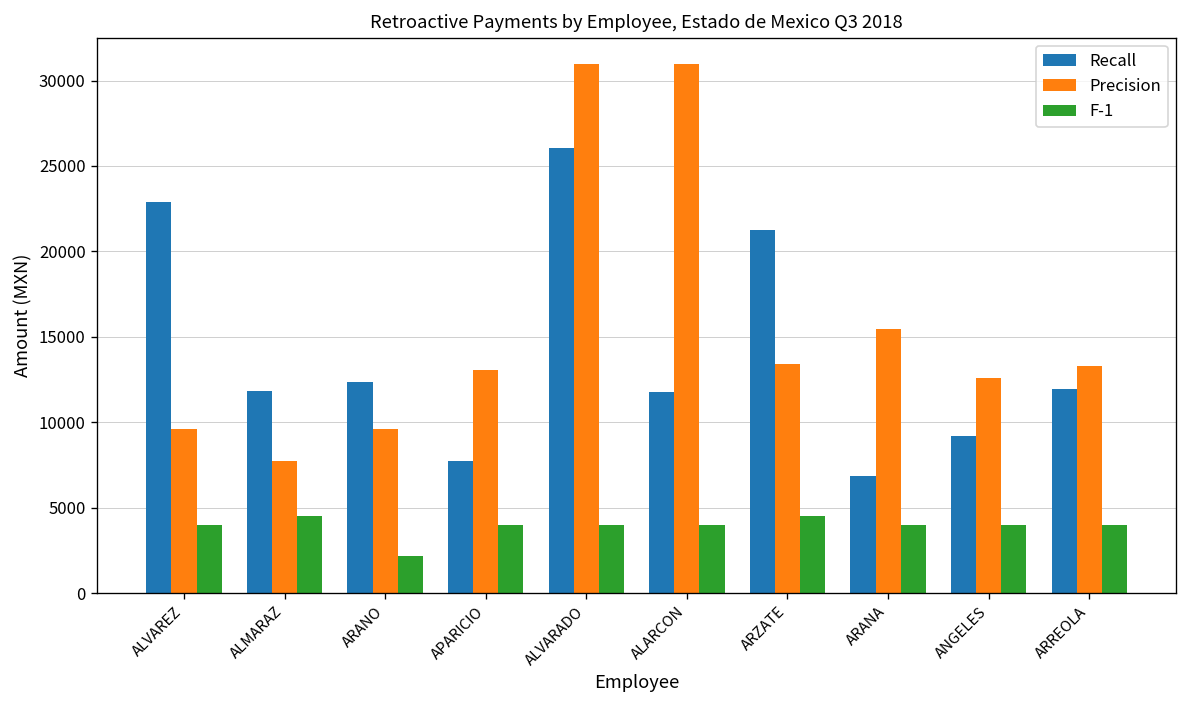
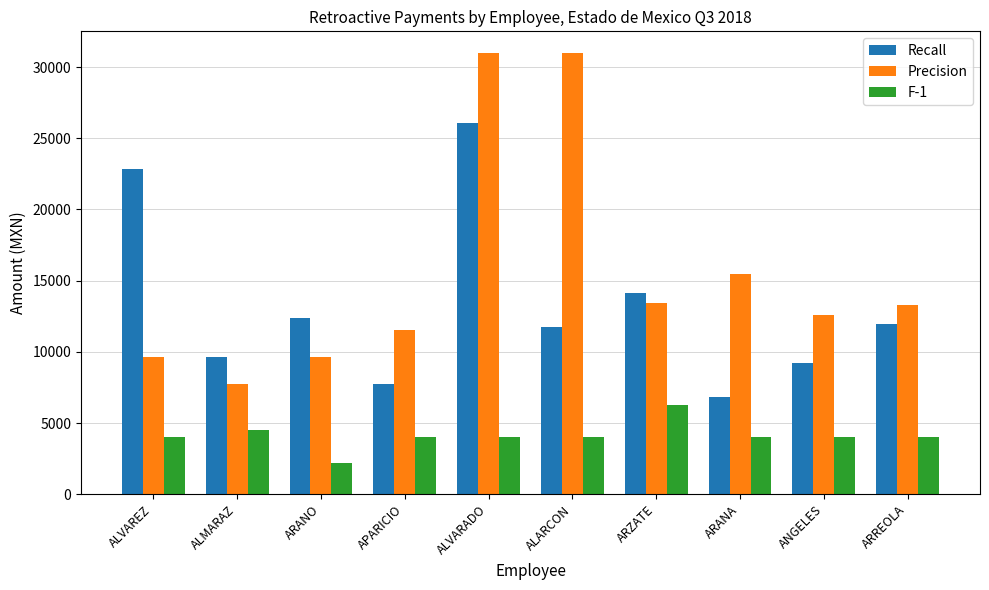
  {
    "Recall": {
      "ALVAREZ": 22900,
-     "ALMARAZ": 11800,
+     "ALMARAZ": 9600,
      "ARANO": 12400,
      "APARICIO": 7700,
      "ALVARADO": 26100,
      "ALARCON": 11700,
-     "ARZATE": 21200,
+     "ARZATE": 14100,
      "ARANA": 6800,
      "ANGELES": 9200,
      "ARREOLA": 12000
    },
    "Precision": {
      "ALVAREZ": 9600,
      "ALMARAZ": 7700,
      "ARANO": 9600,
-     "APARICIO": 13000,
+     "APARICIO": 11600,
      "ALVARADO": 31000,
      "ALARCON": 31000,
      "ARZATE": 13400,
      "ARANA": 15500,
      "ANGELES": 12600,
      "ARREOLA": 13300
    },
    "F-1": {
      "ALVAREZ": 4000,
      "ALMARAZ": 4500,
      "ARANO": 2200,
      "APARICIO": 4000,
      "ALVARADO": 4000,
      "ALARCON": 4000,
-     "ARZATE": 4500,
+     "ARZATE": 6300,
      "ARANA": 4000,
      "ANGELES": 4000,
      "ARREOLA": 4000
    }
  }
